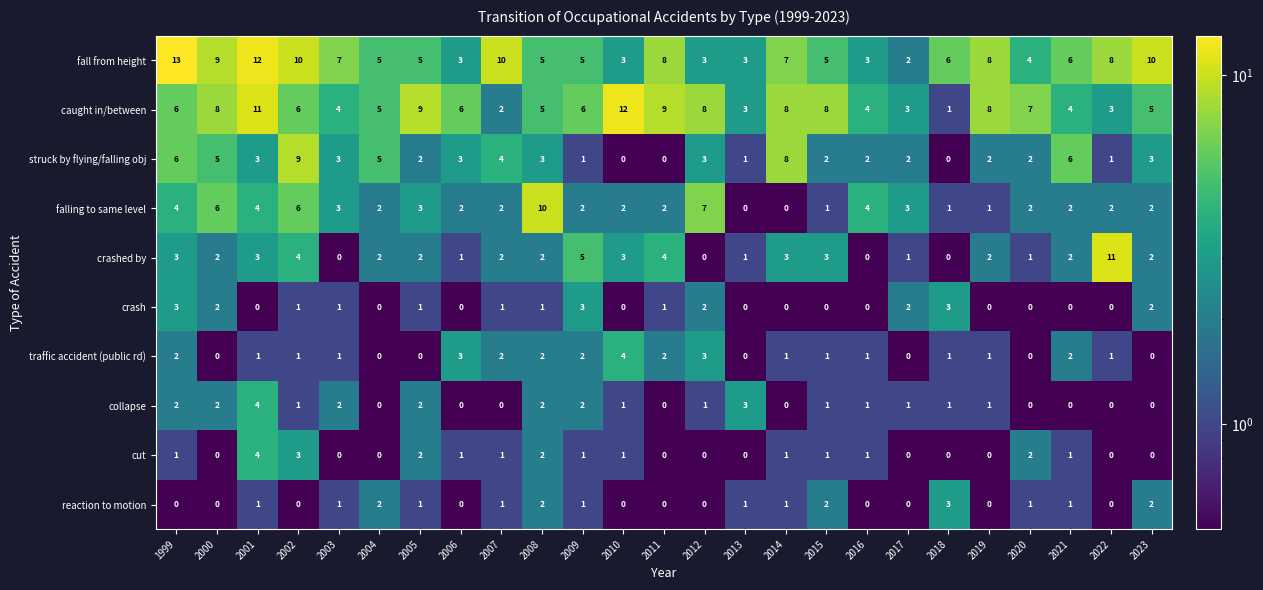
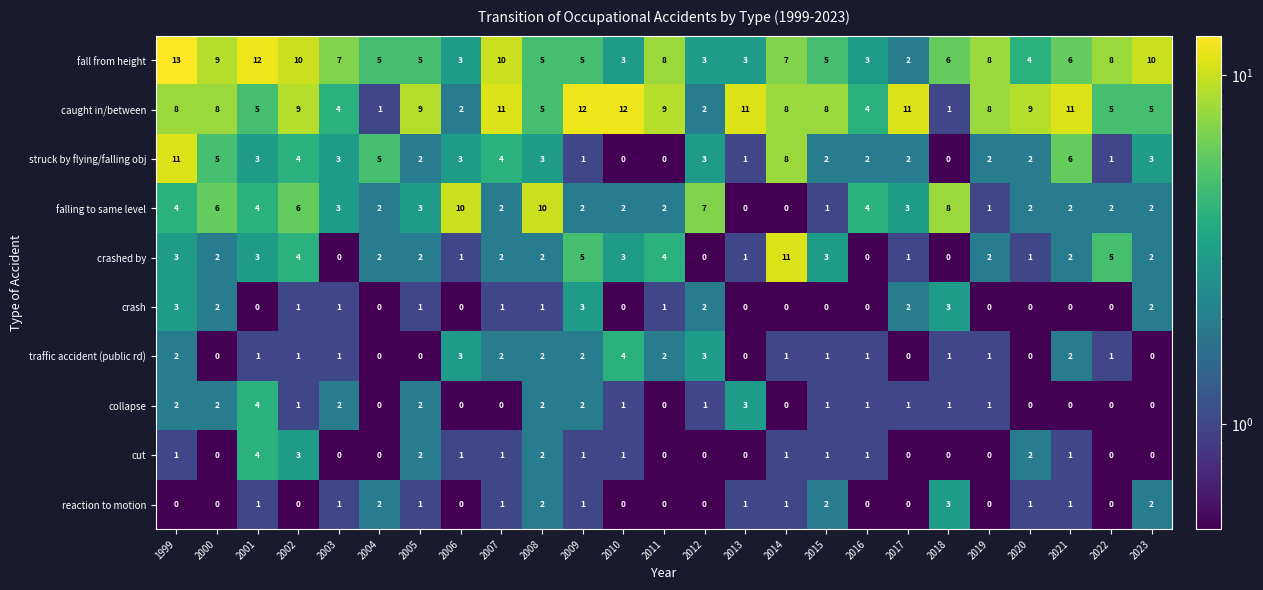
  {
    "caught in/between": {
-     "1999": 6,
+     "1999": 8,
      "2000": 8,
-     "2001": 11,
-     "2002": 6,
+     "2001": 5,
+     "2002": 9,
      "2003": 4,
-     "2004": 5,
+     "2004": 1,
      "2005": 9,
-     "2006": 6,
-     "2007": 2,
+     "2006": 2,
+     "2007": 11,
      "2008": 5,
-     "2009": 6,
+     "2009": 12,
      "2010": 12,
      "2011": 9,
-     "2012": 8,
-     "2013": 3,
+     "2012": 2,
+     "2013": 11,
      "2014": 8,
      "2015": 8,
      "2016": 4,
-     "2017": 3,
+     "2017": 11,
      "2018": 1,
      "2019": 8,
-     "2020": 7,
-     "2021": 4,
-     "2022": 3,
+     "2020": 9,
+     "2021": 11,
+     "2022": 5,
      "2023": 5
    },
    "struck by flying/falling obj": {
-     "1999": 6,
+     "1999": 11,
      "2000": 5,
      "2001": 3,
-     "2002": 9,
+     "2002": 4,
      "2003": 3,
      "2004": 5,
      "2005": 2,
      "2006": 3,
      "2007": 4,
      "2008": 3,
      "2009": 1,
      "2010": 0,
      "2011": 0,
      "2012": 3,
      "2013": 1,
      "2014": 8,
      "2015": 2,
      "2016": 2,
      "2017": 2,
      "2018": 0,
      "2019": 2,
      "2020": 2,
      "2021": 6,
      "2022": 1,
      "2023": 3
    },
    "falling to same level": {
      "1999": 4,
      "2000": 6,
      "2001": 4,
      "2002": 6,
      "2003": 3,
      "2004": 2,
      "2005": 3,
-     "2006": 2,
+     "2006": 10,
      "2007": 2,
      "2008": 10,
      "2009": 2,
      "2010": 2,
      "2011": 2,
      "2012": 7,
      "2013": 0,
      "2014": 0,
      "2015": 1,
      "2016": 4,
      "2017": 3,
-     "2018": 1,
+     "2018": 8,
      "2019": 1,
      "2020": 2,
      "2021": 2,
      "2022": 2,
      "2023": 2
    },
    "crashed by": {
      "1999": 3,
      "2000": 2,
      "2001": 3,
      "2002": 4,
      "2003": 0,
      "2004": 2,
      "2005": 2,
      "2006": 1,
      "2007": 2,
      "2008": 2,
      "2009": 5,
      "2010": 3,
      "2011": 4,
      "2012": 0,
      "2013": 1,
-     "2014": 3,
+     "2014": 11,
      "2015": 3,
      "2016": 0,
      "2017": 1,
      "2018": 0,
      "2019": 2,
      "2020": 1,
      "2021": 2,
-     "2022": 11,
+     "2022": 5,
      "2023": 2
    }
  }
